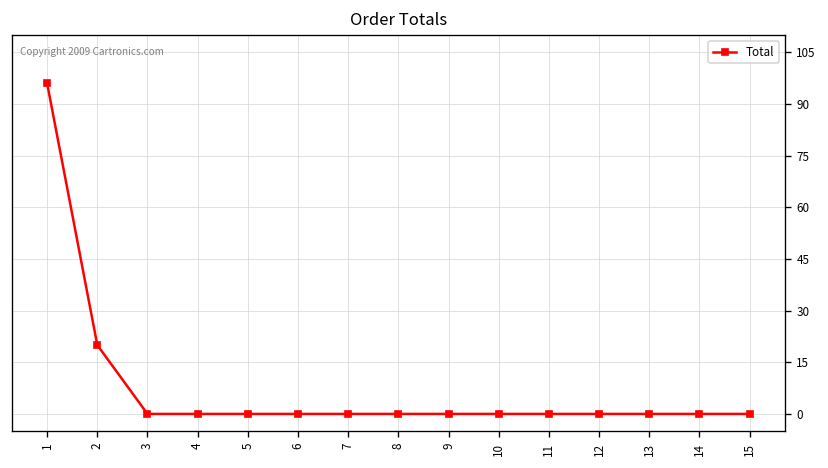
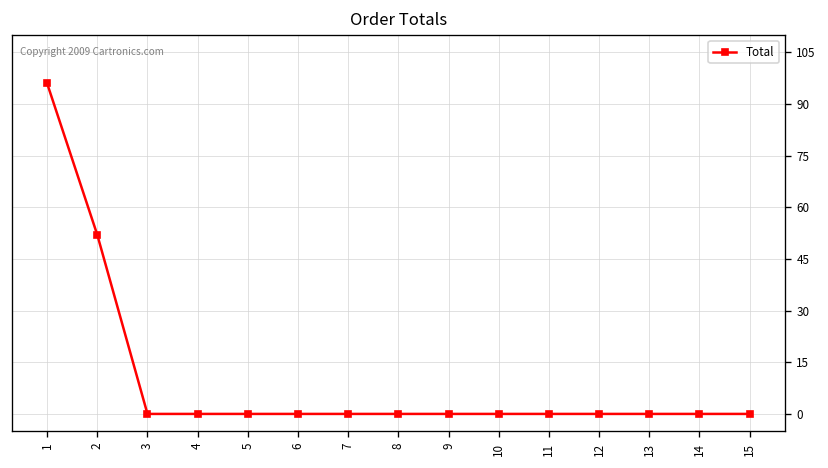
  {
-   "2": 20,
+   "2": 52,
    "3": 0,
    "4": 0,
    "5": 0,
    "6": 0,
    "7": 0,
    "8": 0,
    "9": 0,
    "10": 0,
    "11": 0,
    "12": 0,
    "13": 0,
    "14": 0,
    "15": 0
  }
